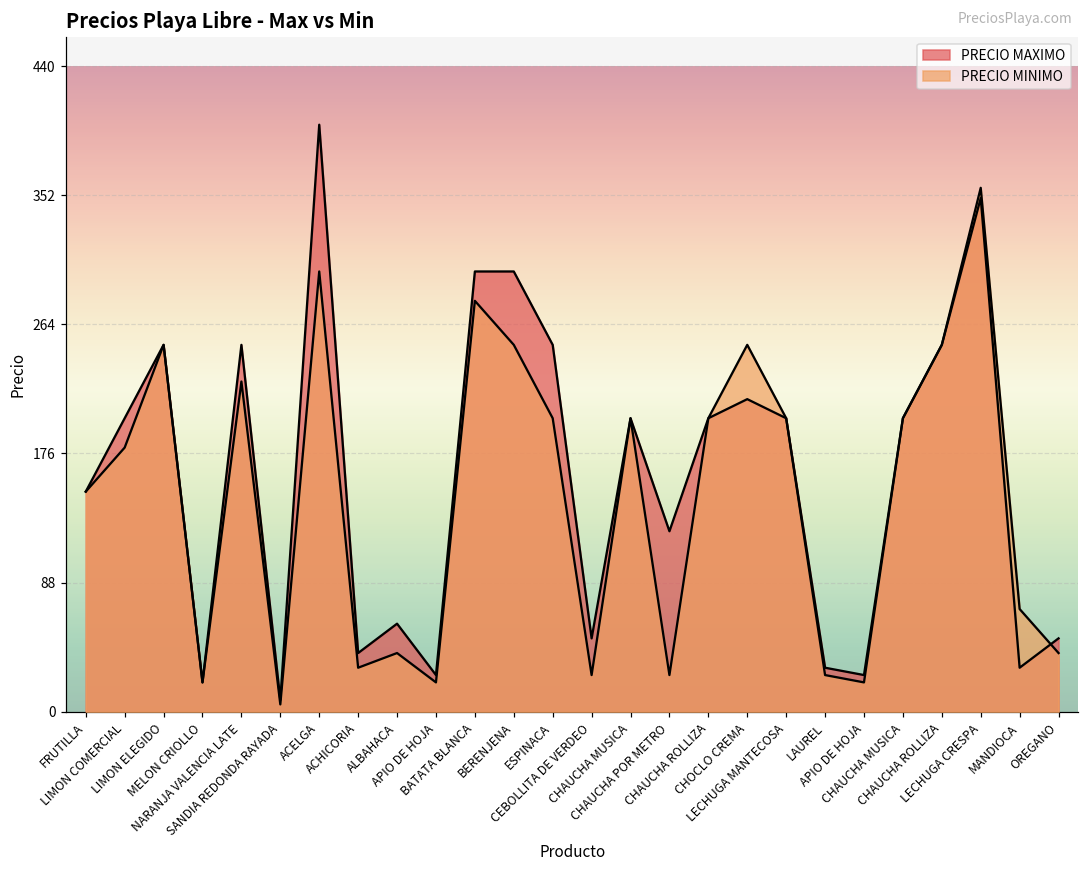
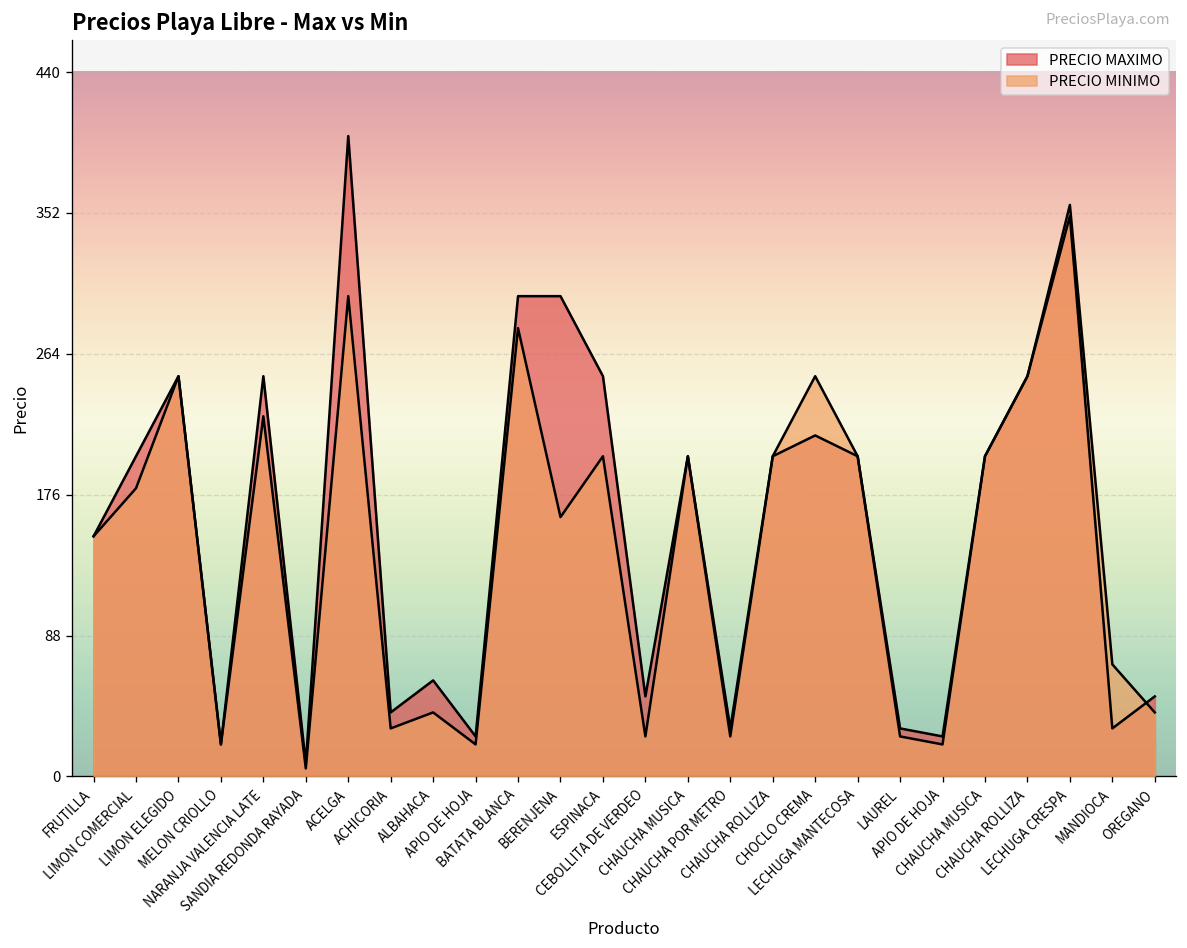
  {
    "PRECIO MAXIMO": {
      "LIMON COMERCIAL": 200,
      "NARANJA VALENCIA LATE": 250,
      "SANDIA REDONDA RAYADA": 8,
      "ACELGA": 400,
      "ACHICORIA": 40,
      "ALBAHACA": 60,
      "BATATA BLANCA": 300,
      "BERENJENA": 300,
      "ESPINACA": 250,
      "CEBOLLITA DE VERDEO": 50,
-     "CHAUCHA POR METRO": 123,
+     "CHAUCHA POR METRO": 30,
      "CHOCLO CREMA": 213,
      "LAUREL": 30,
      "LECHUGA CRESPA": 350,
      "MANDIOCA": 30,
      "OREGANO": 50
    },
    "PRECIO MINIMO": {
      "LIMON COMERCIAL": 180,
      "NARANJA VALENCIA LATE": 225,
      "SANDIA REDONDA RAYADA": 5,
      "ACELGA": 300,
      "ACHICORIA": 30,
      "ALBAHACA": 40,
      "BATATA BLANCA": 280,
-     "BERENJENA": 250,
+     "BERENJENA": 162,
      "ESPINACA": 200,
      "CEBOLLITA DE VERDEO": 25,
      "CHAUCHA POR METRO": 25,
      "CHOCLO CREMA": 250,
      "LAUREL": 25,
      "LECHUGA CRESPA": 357,
      "MANDIOCA": 70,
      "OREGANO": 40
    }
  }
